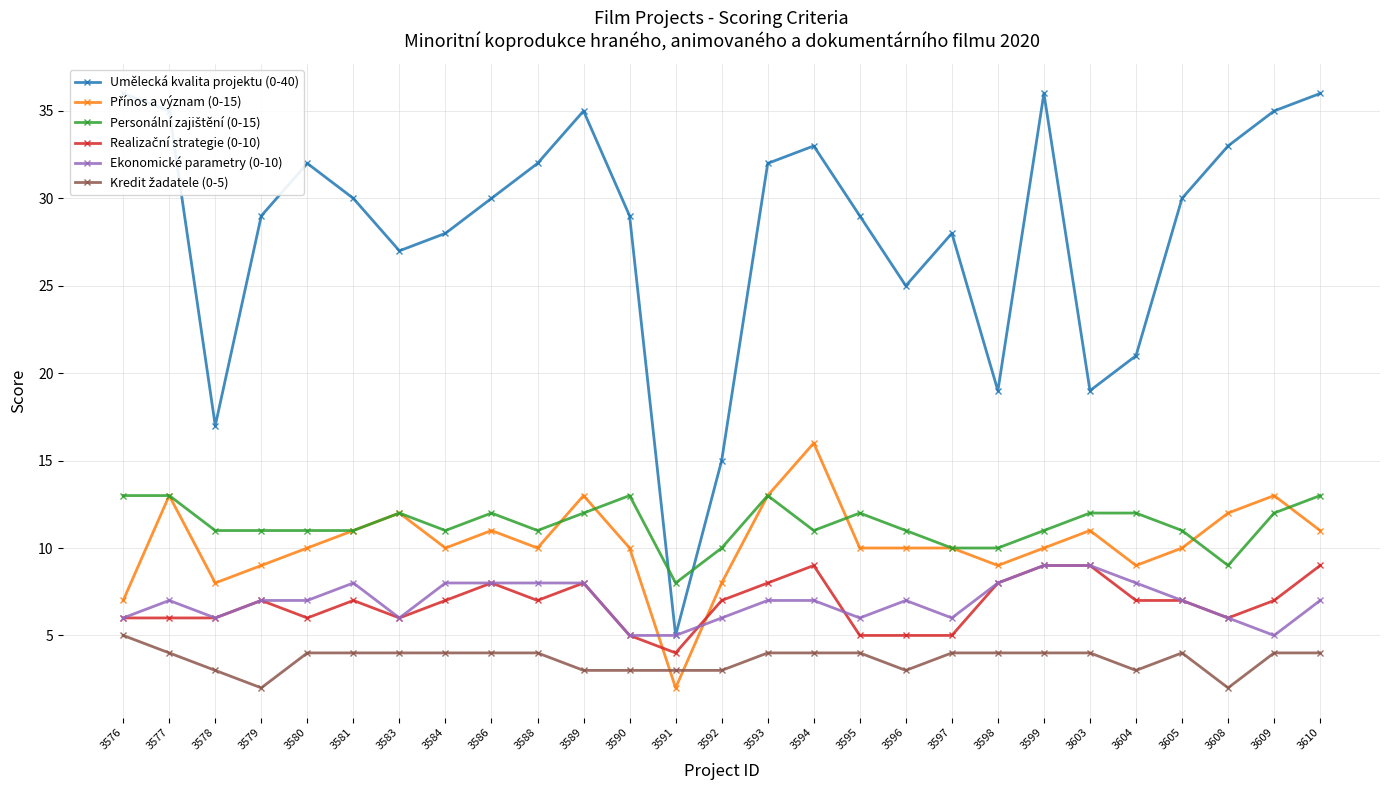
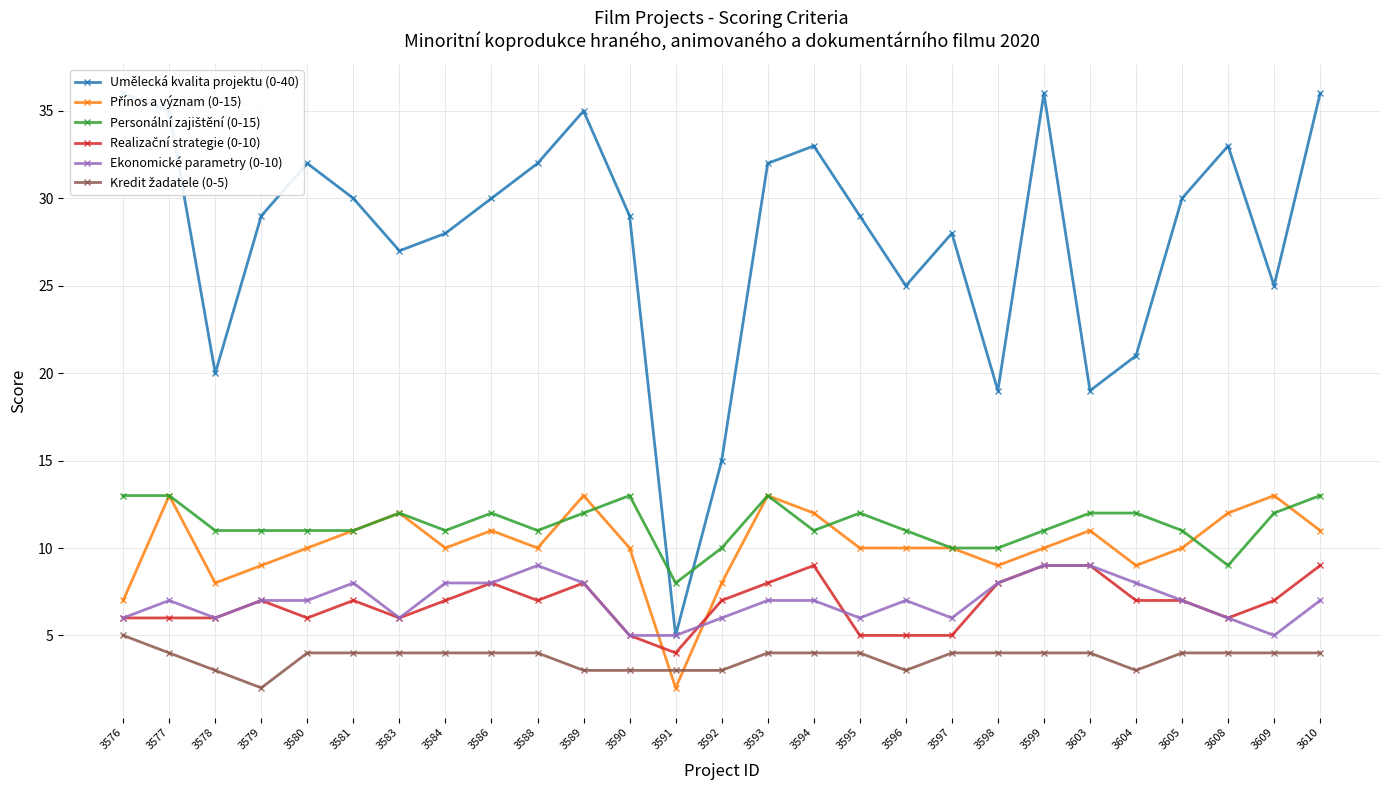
  {
    "Umělecká kvalita projektu (0-40)": {
-     "3578": 17,
+     "3578": 20,
      "3579": 29,
      "3580": 32,
      "3581": 30,
      "3583": 27,
      "3584": 28,
      "3586": 30,
      "3588": 32,
      "3589": 35,
      "3590": 29,
      "3592": 15,
      "3593": 32,
      "3594": 33,
      "3595": 29,
      "3596": 25,
      "3597": 28,
      "3598": 19,
      "3599": 36,
      "3603": 19,
      "3604": 21,
      "3605": 30,
      "3608": 33,
-     "3609": 35,
+     "3609": 25,
      "3610": 36
    },
    "Přínos a význam (0-15)": {
      "3576": 7,
      "3578": 8,
      "3579": 9,
      "3580": 10,
      "3584": 10,
      "3586": 11,
      "3588": 10,
      "3589": 13,
      "3590": 10,
      "3591": 2,
      "3592": 8,
-     "3594": 16,
+     "3594": 12,
      "3595": 10,
      "3596": 10,
      "3598": 9,
      "3599": 10,
      "3603": 11,
      "3604": 9,
      "3605": 10,
      "3608": 12,
      "3609": 13,
      "3610": 11
    },
    "Personální zajištění (0-15)": {
      "3576": 13,
      "3578": 11,
      "3579": 11,
      "3580": 11,
      "3584": 11,
      "3586": 12,
      "3588": 11,
      "3589": 12,
      "3590": 13,
      "3591": 8,
      "3592": 10,
      "3594": 11,
      "3595": 12,
      "3596": 11,
      "3598": 10,
      "3599": 11,
      "3603": 12,
      "3604": 12,
      "3605": 11,
      "3608": 9,
      "3609": 12,
      "3610": 13
    },
    "Realizační strategie (0-10)": {
      "3577": 6,
      "3580": 6,
      "3581": 7,
      "3584": 7,
      "3588": 7,
      "3591": 4,
      "3592": 7,
      "3593": 8,
      "3594": 9,
      "3595": 5,
      "3596": 5,
      "3597": 5,
      "3604": 7,
      "3609": 7,
      "3610": 9
    },
    "Ekonomické parametry (0-10)": {
      "3577": 7,
      "3580": 7,
      "3581": 8,
      "3584": 8,
-     "3588": 8,
+     "3588": 9,
      "3592": 6,
      "3593": 7,
      "3594": 7,
      "3595": 6,
      "3596": 7,
      "3597": 6,
      "3604": 8,
      "3609": 5,
      "3610": 7
    },
    "Kredit žadatele (0-5)": {
      "3576": 5,
      "3577": 4,
      "3578": 3,
      "3579": 2,
      "3580": 4,
      "3581": 4,
      "3583": 4,
      "3584": 4,
      "3586": 4,
      "3588": 4,
      "3589": 3,
      "3590": 3,
      "3591": 3,
      "3592": 3,
      "3593": 4,
      "3594": 4,
      "3595": 4,
      "3596": 3,
      "3597": 4,
      "3598": 4,
      "3599": 4,
      "3603": 4,
      "3604": 3,
      "3605": 4,
-     "3608": 2,
+     "3608": 4,
      "3609": 4,
      "3610": 4
    }
  }
